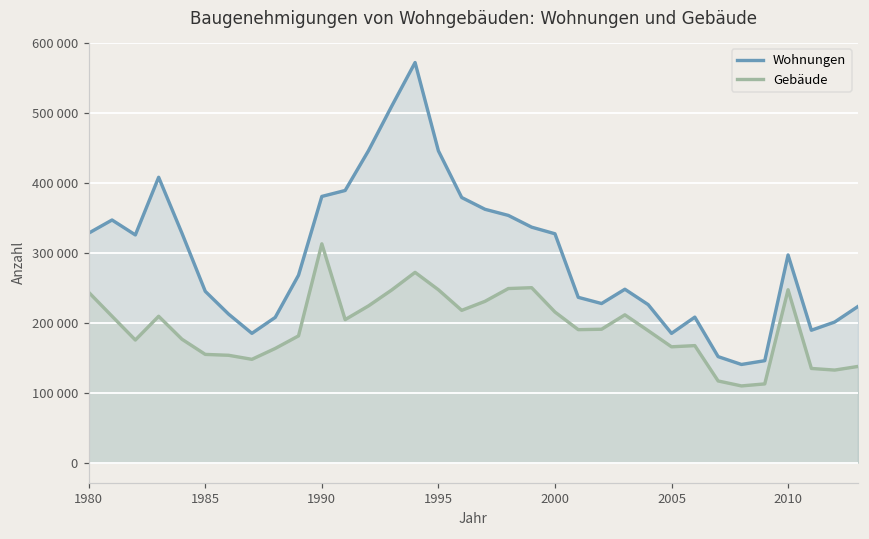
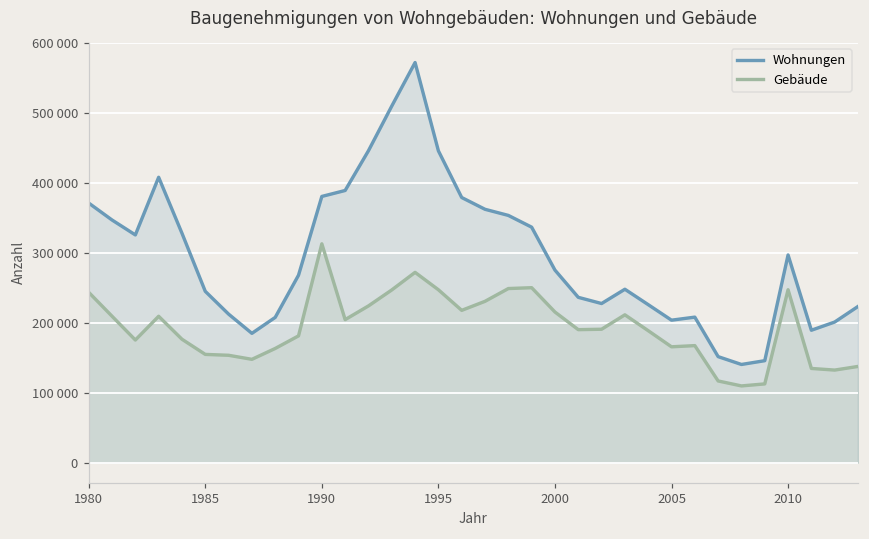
  {
    "Wohnungen": {
-     "1980": 330000,
+     "1980": 370000,
      "1985": 250000,
      "1990": 380000,
      "1995": 450000,
-     "2000": 330000,
-     "2005": 180000,
+     "2000": 280000,
+     "2005": 200000,
      "2010": 300000
    },
    "Gebäude": {
      "1980": 240000,
      "1985": 150000,
      "1990": 310000,
      "1995": 250000,
      "2000": 220000,
      "2005": 170000,
      "2010": 250000
    }
  }
